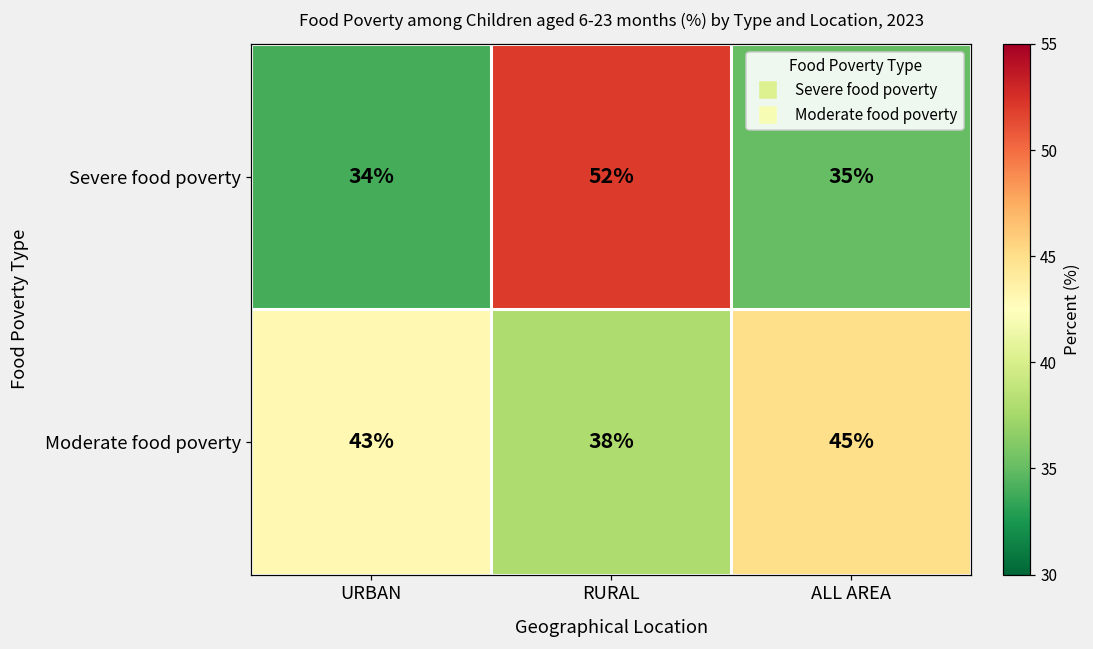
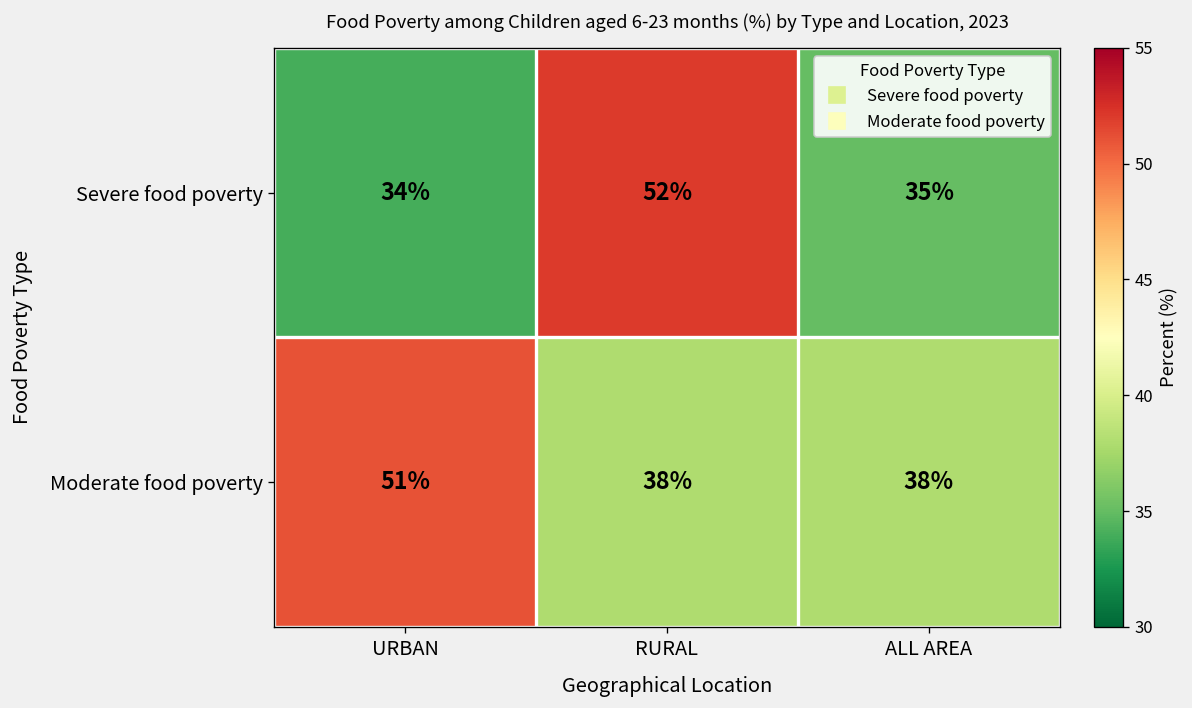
  {
    "Severe food poverty": {
      "URBAN": "34%",
      "RURAL": "52%",
      "ALL AREA": "35%"
    },
    "Moderate food poverty": {
-     "URBAN": "43%",
+     "URBAN": "51%",
      "RURAL": "38%",
-     "ALL AREA": "45%"
+     "ALL AREA": "38%"
    }
  }
